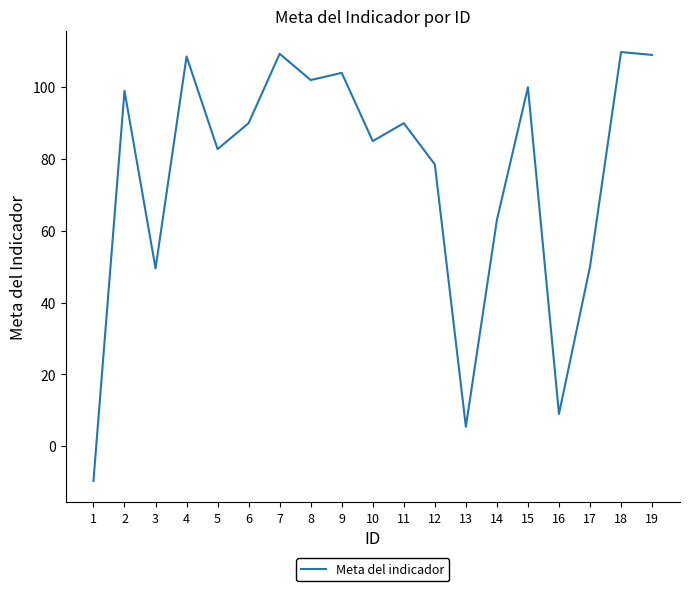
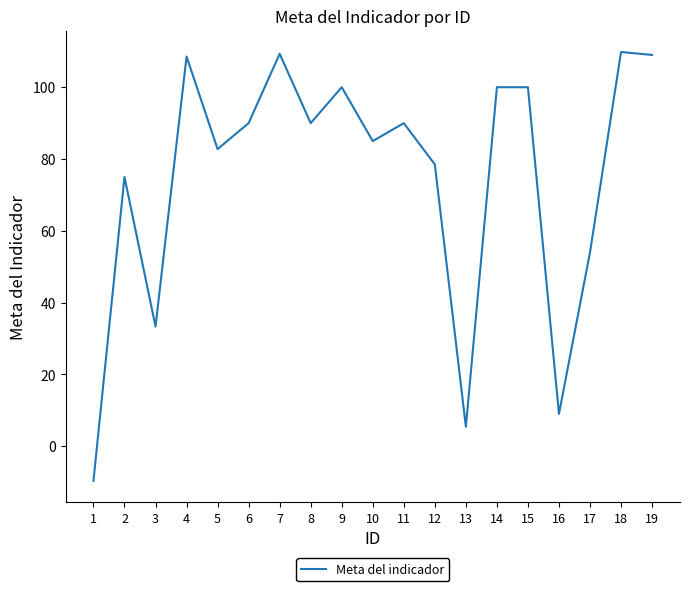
  {
    "1": -10,
-   "2": 99,
-   "3": 50,
+   "2": 75,
+   "3": 33,
    "4": 109,
    "5": 83,
    "6": 90,
    "7": 109,
-   "8": 102,
-   "9": 104,
+   "8": 90,
+   "9": 100,
    "10": 85,
    "11": 90,
    "12": 78,
    "13": 5,
-   "14": 63,
+   "14": 100,
    "15": 100,
    "16": 9,
-   "17": 50,
+   "17": 54,
    "18": 110,
    "19": 109
  }
